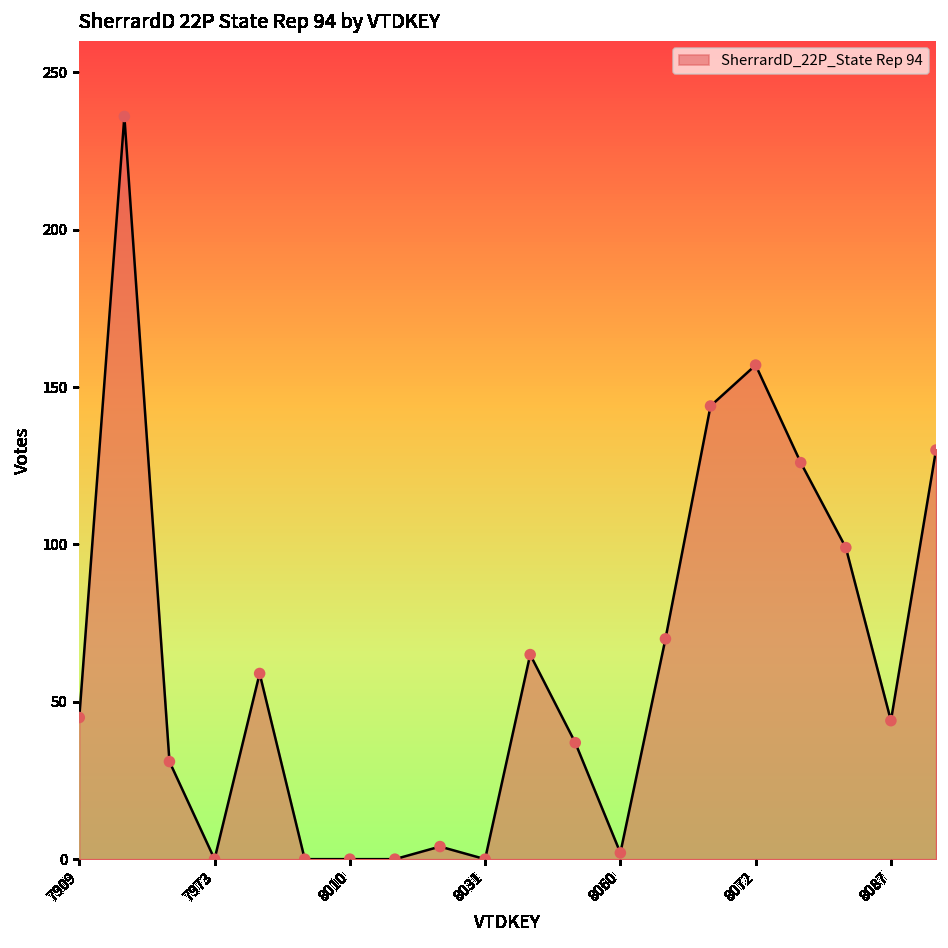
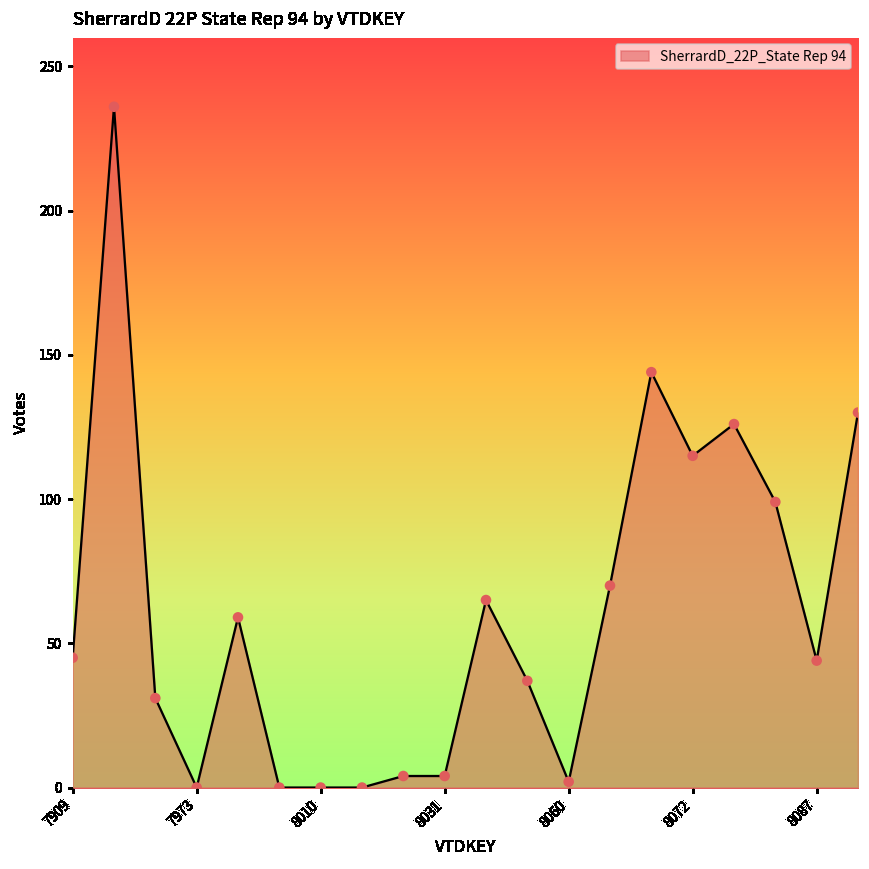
  {
    "7909": 45,
    "7973": 0,
    "8010": 0,
-   "8031": 0,
+   "8031": 4,
    "8060": 2,
-   "8072": 157,
+   "8072": 115,
    "8087": 44
  }
